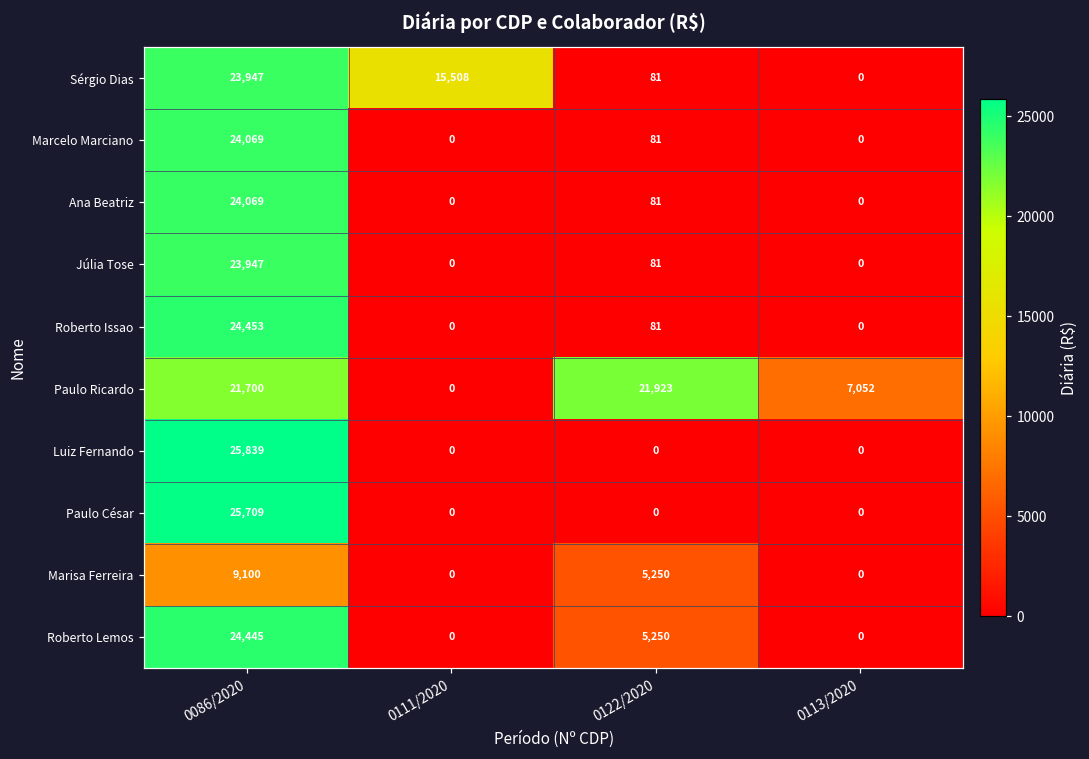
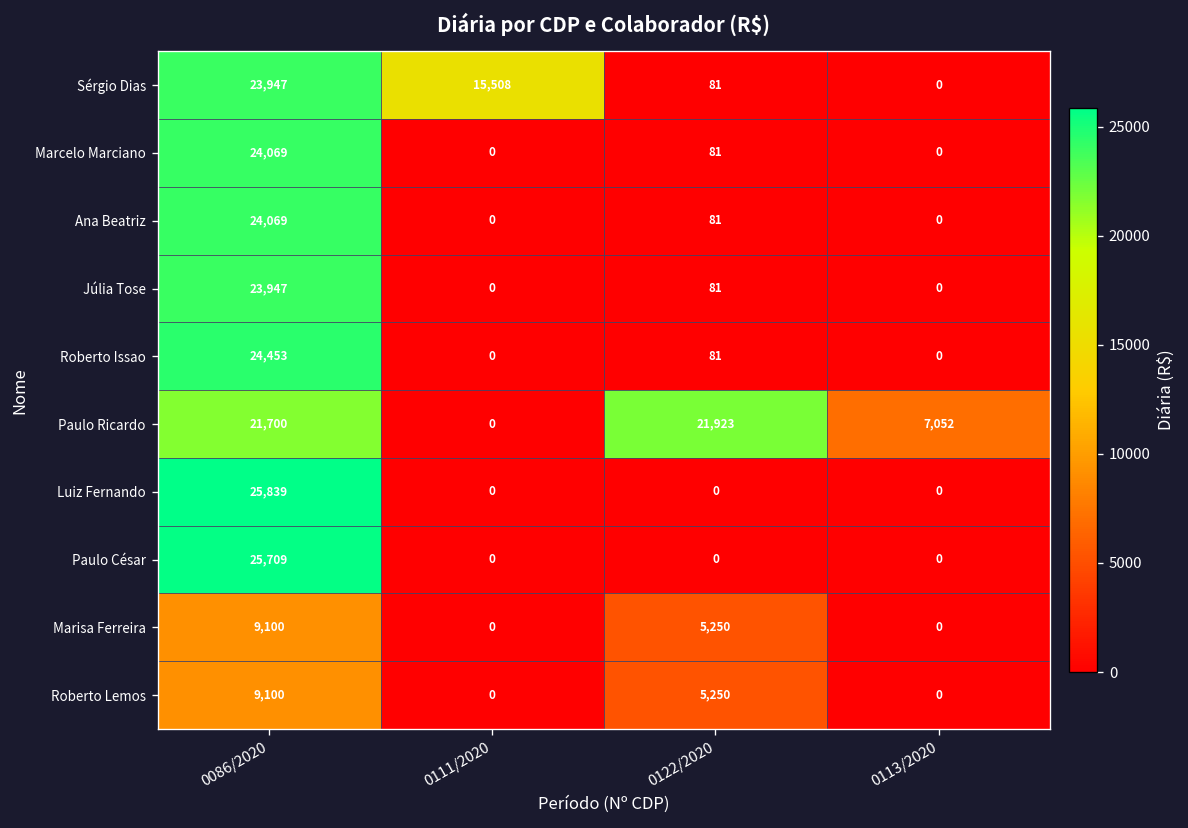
  {
    "Sérgio Dias": {
      "0086/2020": "23,947",
      "0111/2020": "15,508",
      "0122/2020": "81",
      "0113/2020": "0"
    },
    "Marcelo Marciano": {
      "0086/2020": "24,069",
      "0111/2020": "0",
      "0122/2020": "81",
      "0113/2020": "0"
    },
    "Ana Beatriz": {
      "0086/2020": "24,069",
      "0111/2020": "0",
      "0122/2020": "81",
      "0113/2020": "0"
    },
    "Júlia Tose": {
      "0086/2020": "23,947",
      "0111/2020": "0",
      "0122/2020": "81",
      "0113/2020": "0"
    },
    "Roberto Issao": {
      "0086/2020": "24,453",
      "0111/2020": "0",
      "0122/2020": "81",
      "0113/2020": "0"
    },
    "Paulo Ricardo": {
      "0086/2020": "21,700",
      "0111/2020": "0",
      "0122/2020": "21,923",
      "0113/2020": "7,052"
    },
    "Luiz Fernando": {
      "0086/2020": "25,839",
      "0111/2020": "0",
      "0122/2020": "0",
      "0113/2020": "0"
    },
    "Paulo César": {
      "0086/2020": "25,709",
      "0111/2020": "0",
      "0122/2020": "0",
      "0113/2020": "0"
    },
    "Marisa Ferreira": {
      "0086/2020": "9,100",
      "0111/2020": "0",
      "0122/2020": "5,250",
      "0113/2020": "0"
    },
    "Roberto Lemos": {
-     "0086/2020": "24,445",
+     "0086/2020": "9,100",
      "0111/2020": "0",
      "0122/2020": "5,250",
      "0113/2020": "0"
    }
  }
